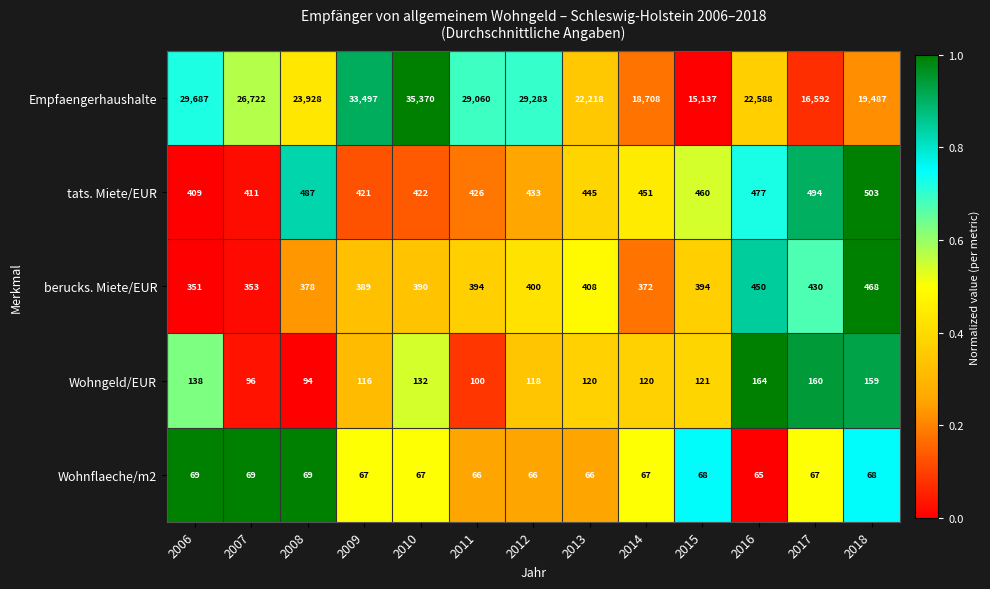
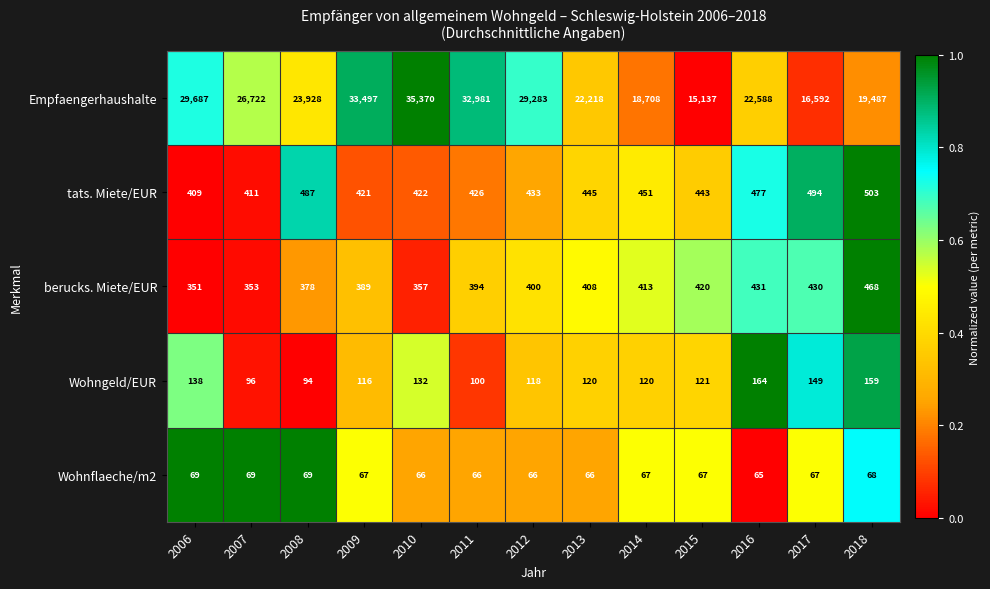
  {
    "Empfaengerhaushalte": {
      "2006": "29,687",
      "2007": "26,722",
      "2008": "23,928",
      "2009": "33,497",
      "2010": "35,370",
-     "2011": "29,060",
+     "2011": "32,981",
      "2012": "29,283",
      "2013": "22,218",
      "2014": "18,708",
      "2015": "15,137",
      "2016": "22,588",
      "2017": "16,592",
      "2018": "19,487"
    },
    "tats. Miete/EUR": {
      "2006": "409",
      "2007": "411",
      "2008": "487",
      "2009": "421",
      "2010": "422",
      "2011": "426",
      "2012": "433",
      "2013": "445",
      "2014": "451",
-     "2015": "460",
+     "2015": "443",
      "2016": "477",
      "2017": "494",
      "2018": "503"
    },
    "berucks. Miete/EUR": {
      "2006": "351",
      "2007": "353",
      "2008": "378",
      "2009": "389",
-     "2010": "390",
+     "2010": "357",
      "2011": "394",
      "2012": "400",
      "2013": "408",
-     "2014": "372",
-     "2015": "394",
-     "2016": "450",
+     "2014": "413",
+     "2015": "420",
+     "2016": "431",
      "2017": "430",
      "2018": "468"
    },
    "Wohngeld/EUR": {
      "2006": "138",
      "2007": "96",
      "2008": "94",
      "2009": "116",
      "2010": "132",
      "2011": "100",
      "2012": "118",
      "2013": "120",
      "2014": "120",
      "2015": "121",
      "2016": "164",
-     "2017": "160",
+     "2017": "149",
      "2018": "159"
    },
    "Wohnflaeche/m2": {
      "2006": "69",
      "2007": "69",
      "2008": "69",
      "2009": "67",
-     "2010": "67",
+     "2010": "66",
      "2011": "66",
      "2012": "66",
      "2013": "66",
      "2014": "67",
-     "2015": "68",
+     "2015": "67",
      "2016": "65",
      "2017": "67",
      "2018": "68"
    }
  }
